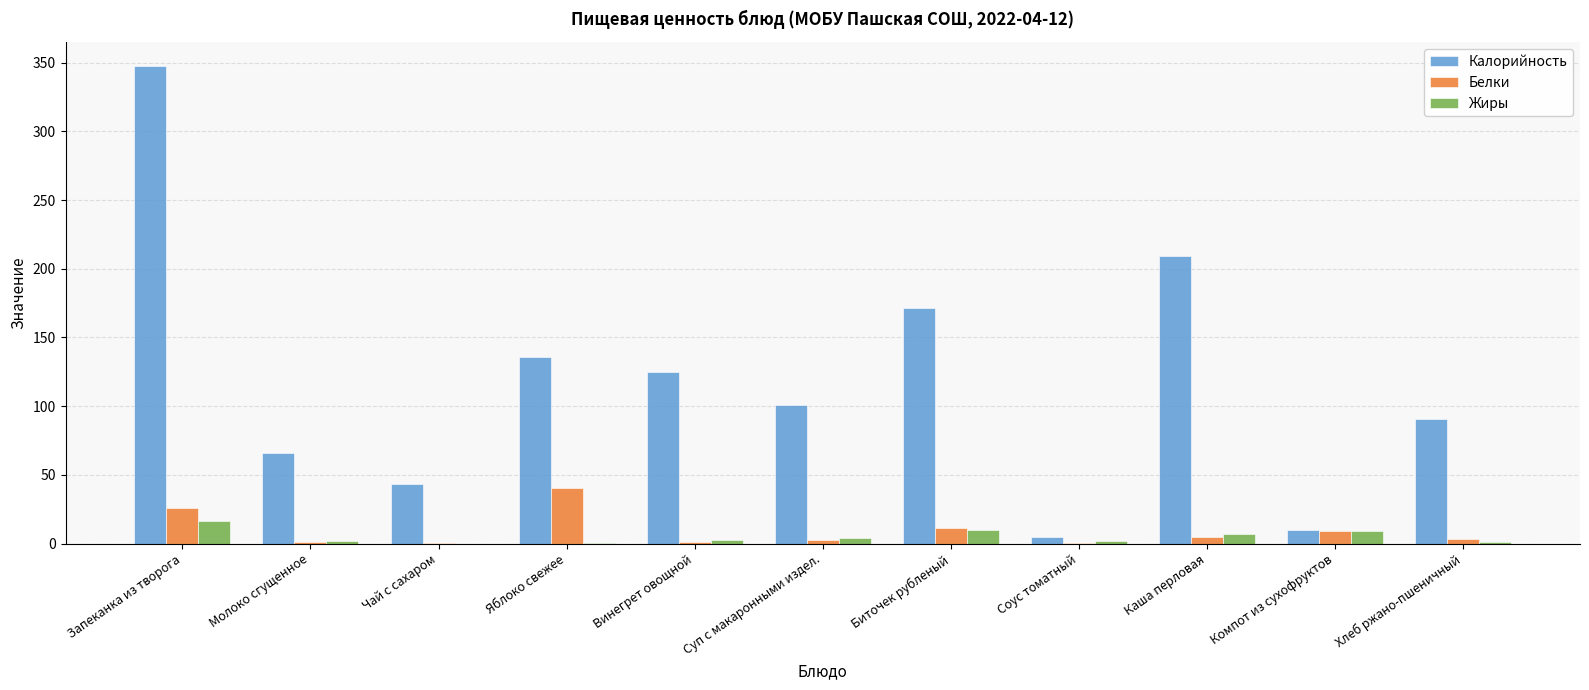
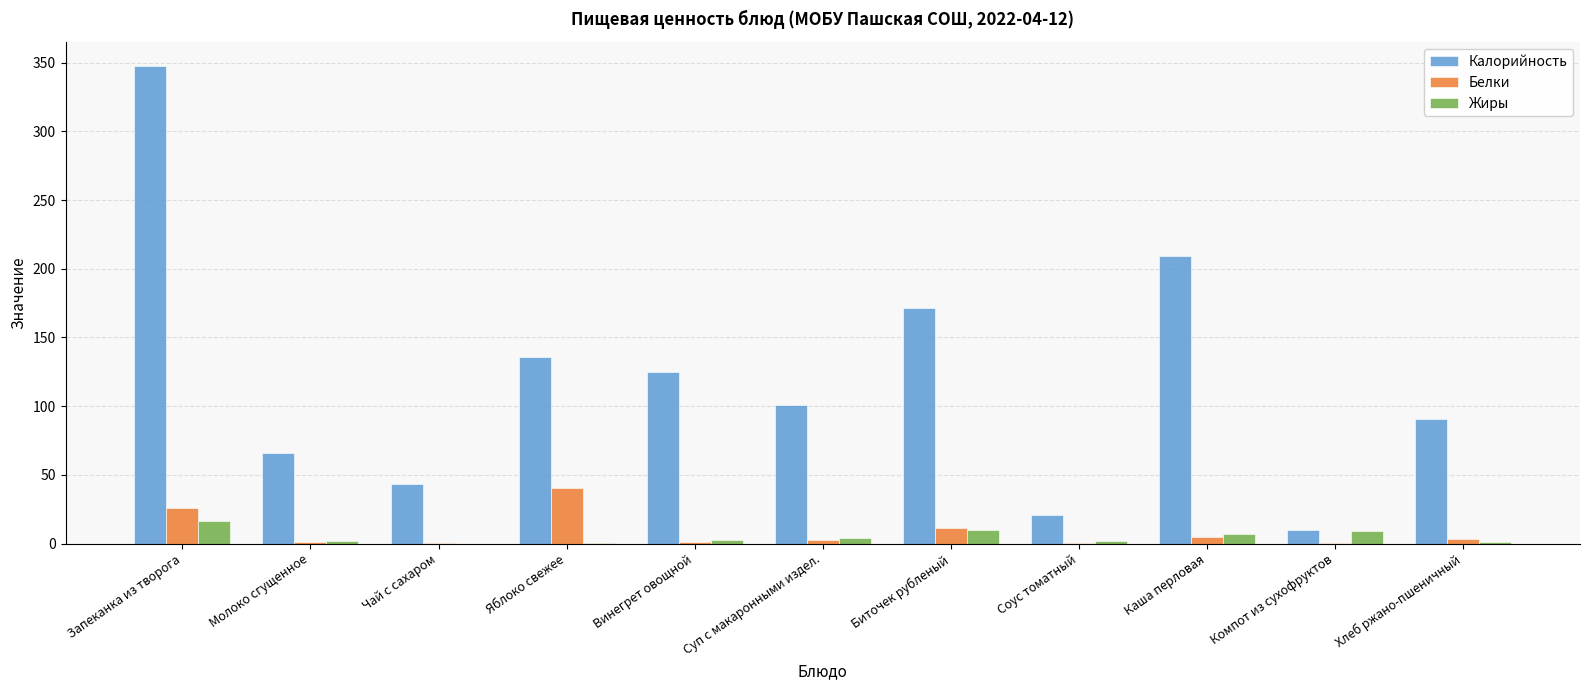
  {
    "Калорийность": {
      "Запеканка из творога": 348,
      "Молоко сгущенное": 66,
      "Чай с сахаром": 43,
      "Яблоко свежее": 136,
      "Винегрет овощной": 125,
      "Суп с макаронными издел.": 101,
      "Биточек рубленый": 172,
-     "Соус томатный": 5,
+     "Соус томатный": 21,
      "Каша перловая": 209,
      "Компот из сухофруктов": 10,
      "Хлеб ржано-пшеничный": 91
    },
    "Белки": {
      "Запеканка из творога": 26,
      "Яблоко свежее": 40,
      "Суп с макаронными издел.": 2,
      "Биточек рубленый": 11,
      "Каша перловая": 5,
-     "Компот из сухофруктов": 9,
+     "Компот из сухофруктов": 1,
      "Хлеб ржано-пшеничный": 3
    },
    "Жиры": {
      "Запеканка из творога": 16,
      "Чай с сахаром": 0,
      "Винегрет овощной": 3,
      "Суп с макаронными издел.": 4,
      "Биточек рубленый": 10,
      "Каша перловая": 7,
      "Компот из сухофруктов": 9
    }
  }
